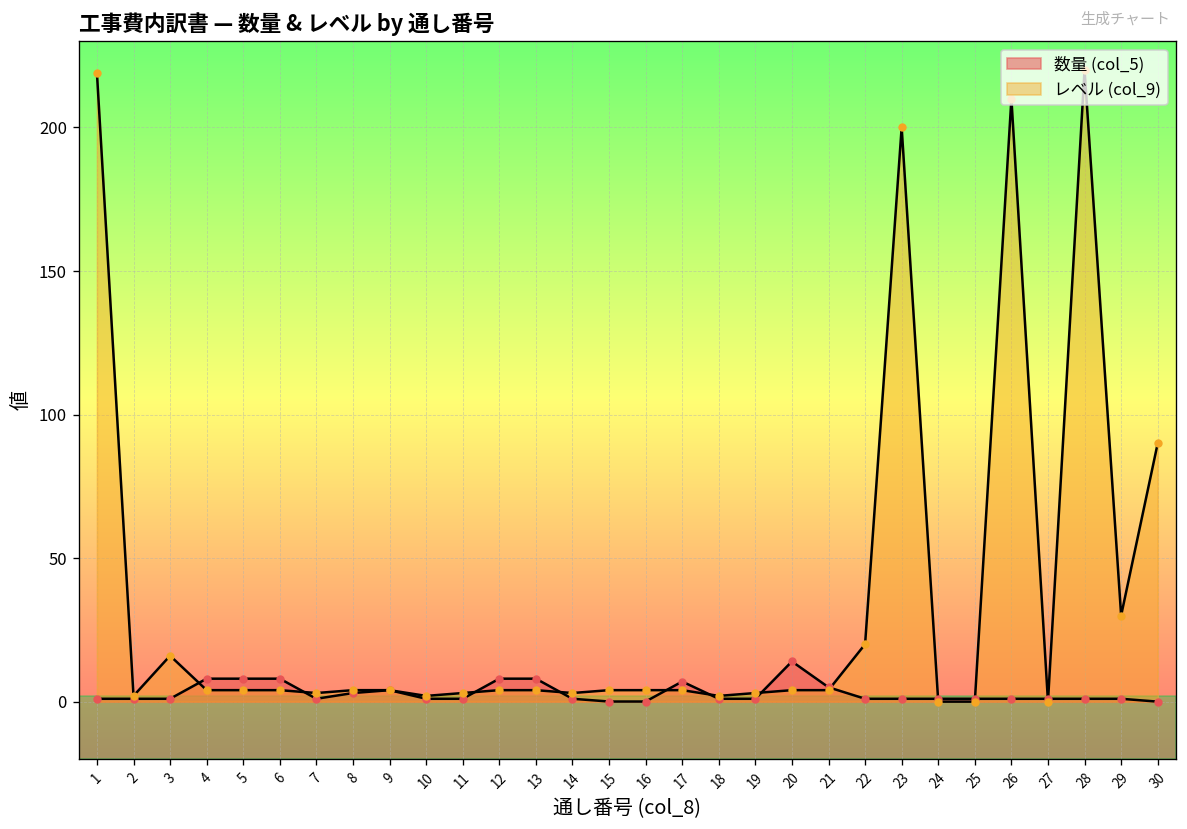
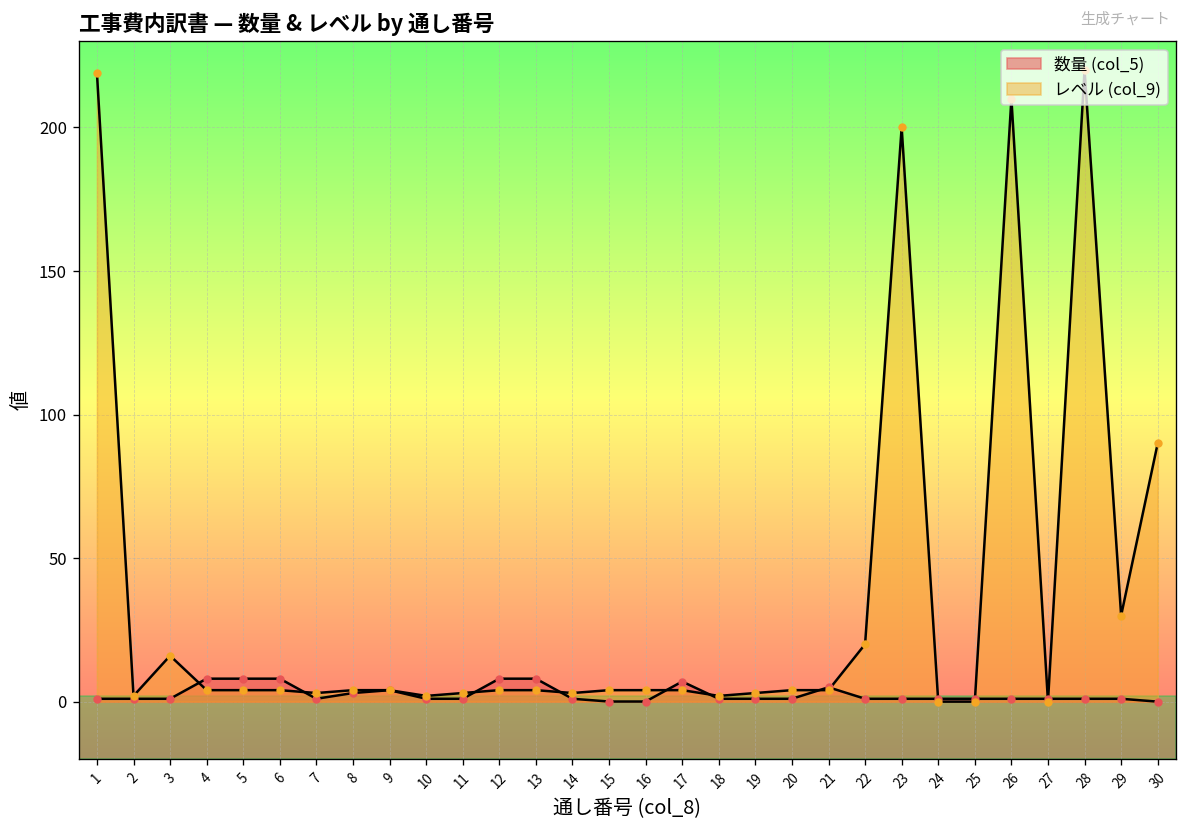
  {
    "数量 (col_5)": {
      "1": 1,
      "3": 1,
      "4": 8,
      "5": 8,
      "6": 8,
      "7": 1,
      "11": 1,
      "12": 8,
      "13": 8,
      "14": 1,
      "15": 0,
      "16": 0,
      "17": 7,
      "19": 1,
-     "20": 14,
+     "20": 1,
      "22": 1,
      "23": 1,
      "26": 1,
      "28": 1,
      "29": 1,
      "30": 0
    },
    "レベル (col_9)": {
      "1": 219,
      "3": 16,
      "4": 4,
      "5": 4,
      "6": 4,
      "7": 3,
      "11": 3,
      "12": 4,
      "13": 4,
      "14": 3,
      "15": 4,
      "16": 4,
      "17": 4,
      "19": 3,
      "20": 4,
      "22": 20,
      "23": 200,
      "29": 30,
      "30": 90
    }
  }
